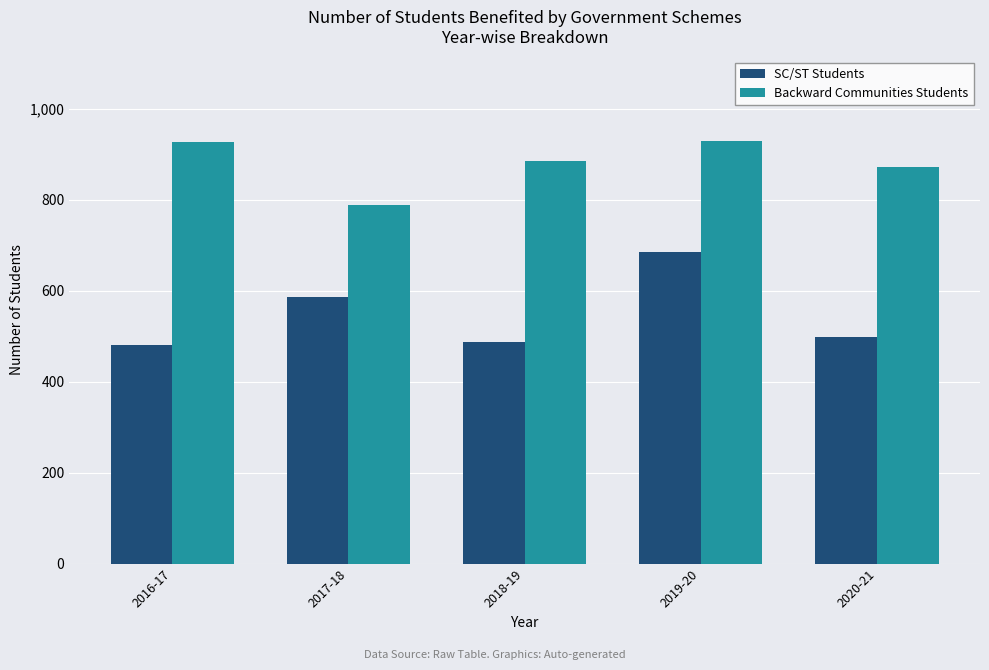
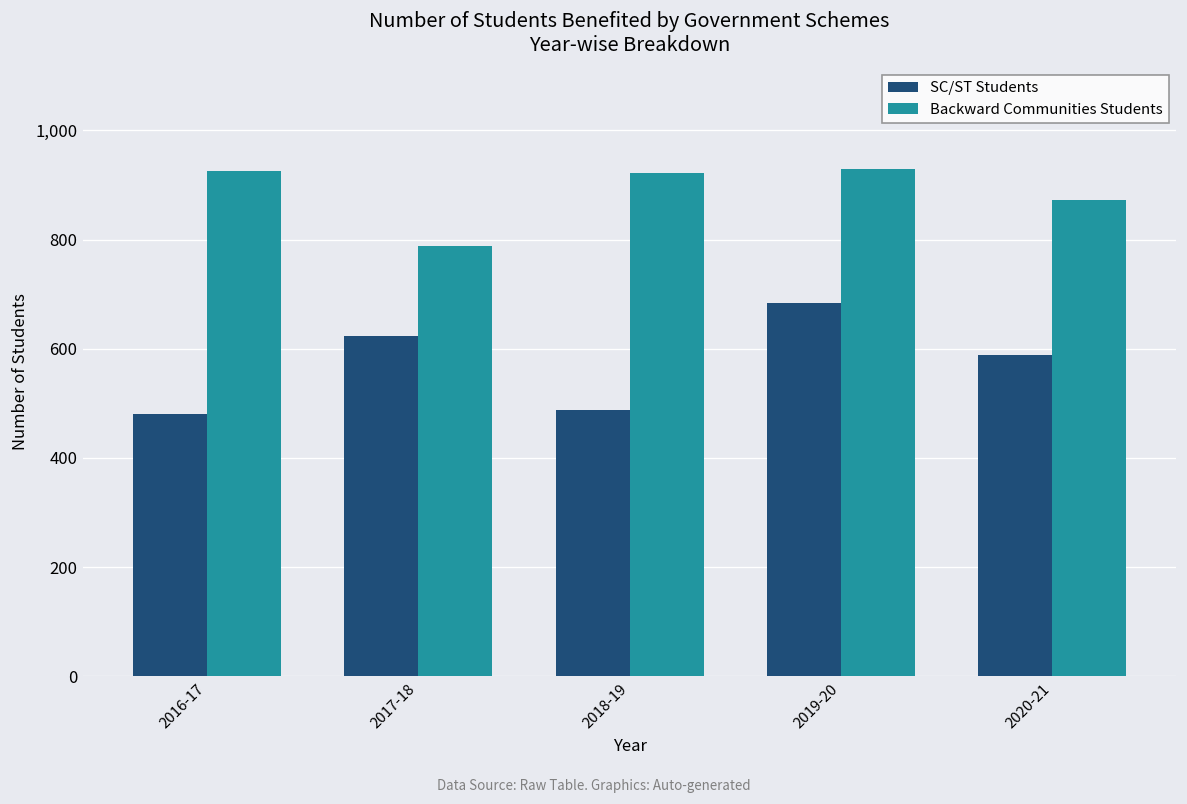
  {
    "SC/ST Students": {
      "2016-17": 480,
-     "2017-18": 590,
+     "2017-18": 620,
      "2018-19": 490,
      "2019-20": 680,
-     "2020-21": 500
+     "2020-21": 590
    },
    "Backward Communities Students": {
      "2016-17": 930,
      "2017-18": 790,
-     "2018-19": 880,
+     "2018-19": 920,
      "2019-20": 930,
      "2020-21": 870
    }
  }
